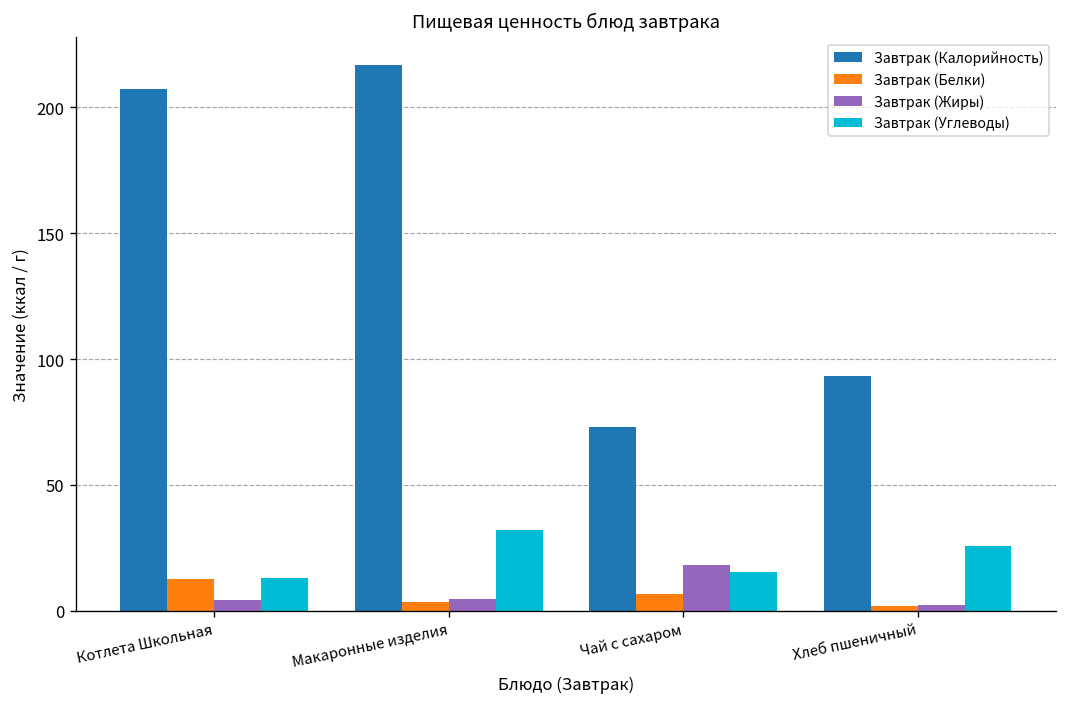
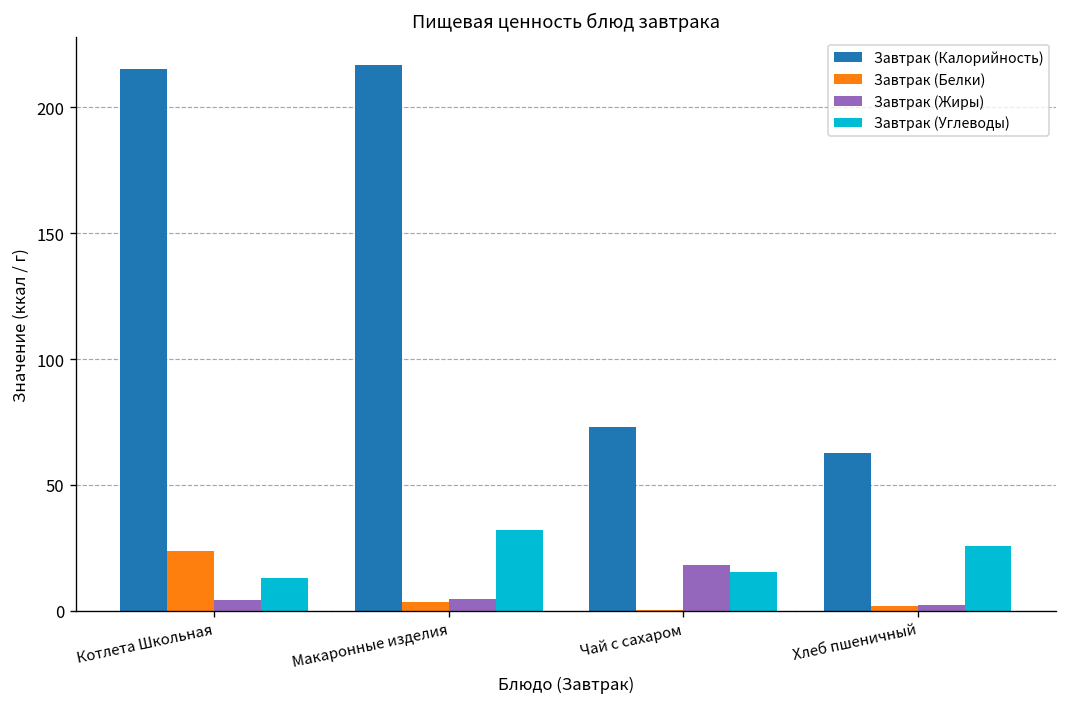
  {
    "Завтрак (Калорийность)": {
-     "Котлета Школьная": 207,
+     "Котлета Школьная": 215,
      "Макаронные изделия": 217,
      "Чай с сахаром": 73,
-     "Хлеб пшеничный": 93
+     "Хлеб пшеничный": 63
    },
    "Завтрак (Белки)": {
-     "Котлета Школьная": 12,
+     "Котлета Школьная": 24,
      "Макаронные изделия": 4,
-     "Чай с сахаром": 7,
+     "Чай с сахаром": 0,
      "Хлеб пшеничный": 2
    },
    "Завтрак (Жиры)": {
      "Котлета Школьная": 4,
      "Макаронные изделия": 5,
      "Чай с сахаром": 18,
      "Хлеб пшеничный": 2
    },
    "Завтрак (Углеводы)": {
      "Котлета Школьная": 13,
      "Макаронные изделия": 32,
      "Чай с сахаром": 15,
      "Хлеб пшеничный": 26
    }
  }
